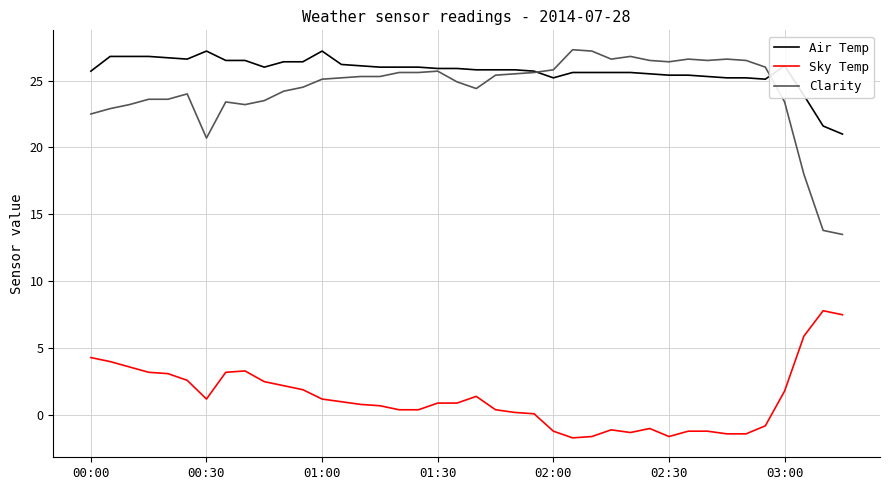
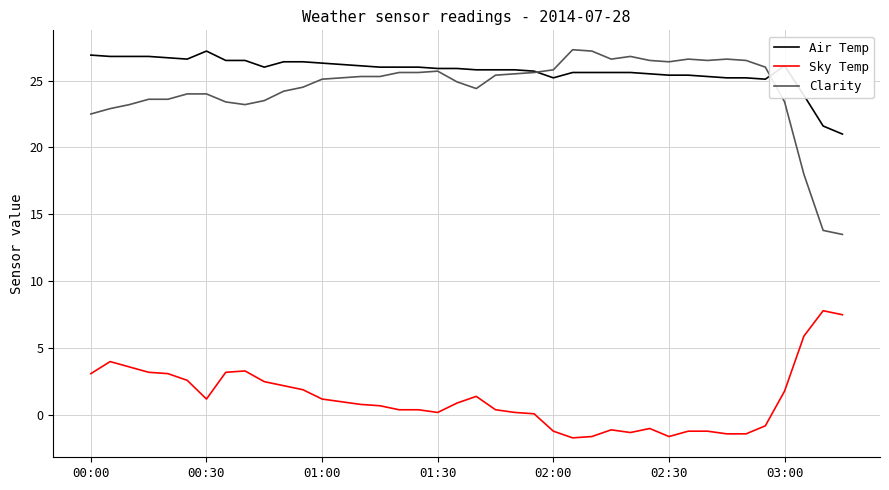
  {
    "Air Temp": {
-     "00:00": 25.7,
+     "00:00": 26.9,
      "00:30": 27.2,
-     "01:00": 27.2,
+     "01:00": 26.3,
      "01:30": 25.9,
      "02:00": 25.2,
      "02:30": 25.4
    },
    "Sky Temp": {
-     "00:00": 4.3,
+     "00:00": 3.1,
      "00:30": 1.2,
      "01:00": 1.2,
-     "01:30": 0.9,
+     "01:30": 0.2,
      "02:00": -1.2,
      "02:30": -1.6,
      "03:00": 1.8
    },
    "Clarity": {
      "00:00": 22.5,
-     "00:30": 20.7,
+     "00:30": 24.0,
      "01:00": 25.1,
      "01:30": 25.7,
      "02:00": 25.8,
      "02:30": 26.4,
      "03:00": 23.4
    }
  }
